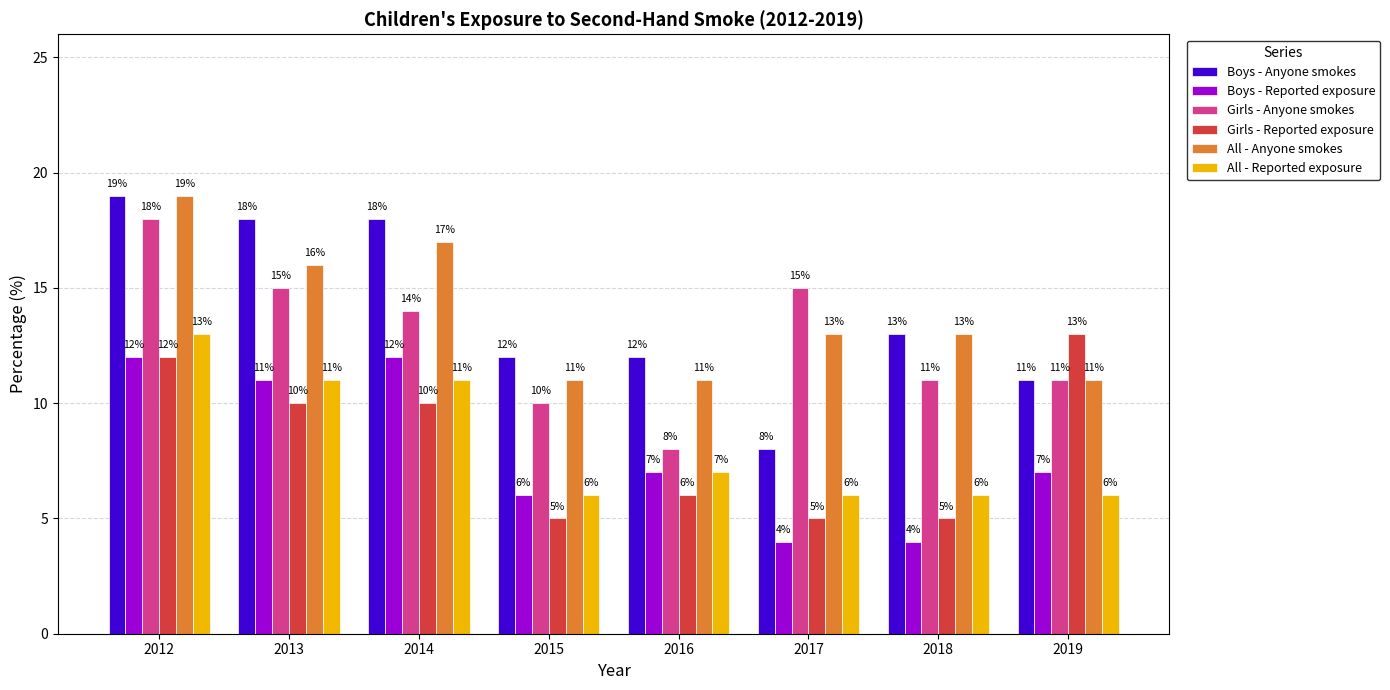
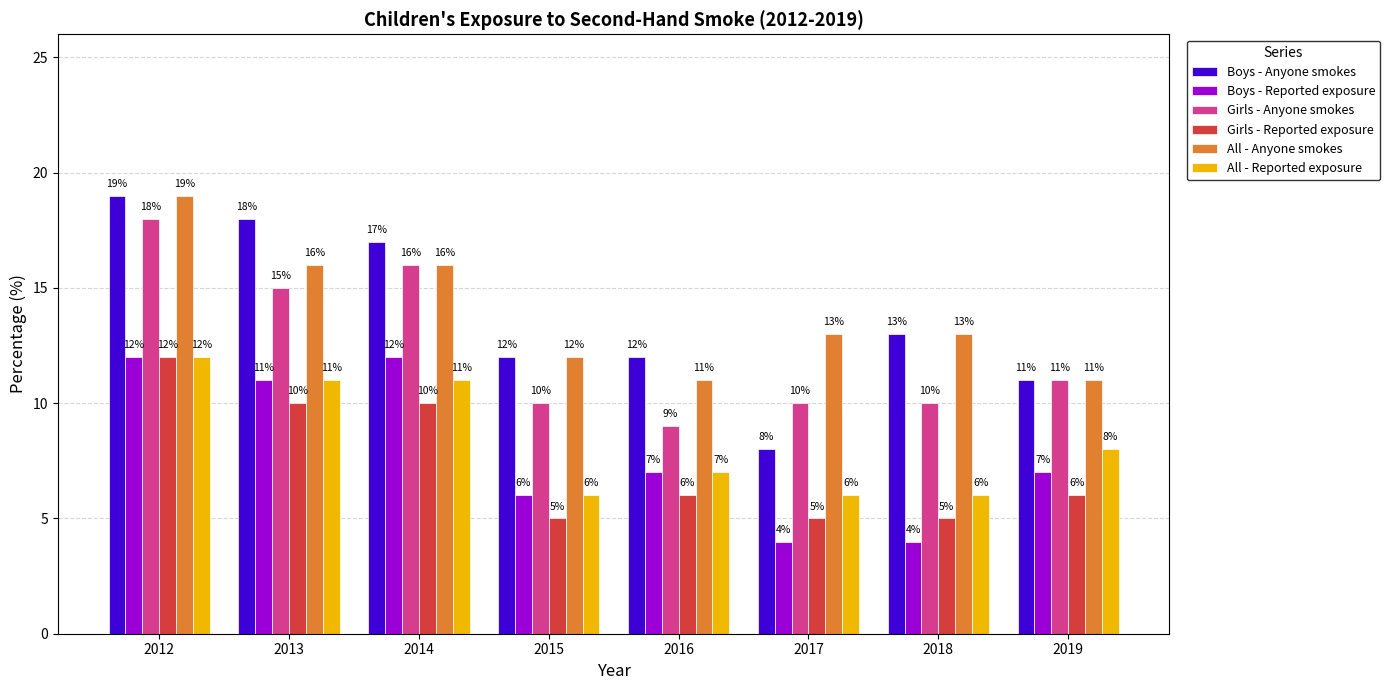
  {
    "Boys - Anyone smokes": {
      "2012": "19%",
      "2013": "18%",
-     "2014": "18%",
+     "2014": "17%",
      "2015": "12%",
      "2016": "12%",
      "2017": "8%",
      "2018": "13%",
      "2019": "11%"
    },
    "Boys - Reported exposure": {
      "2012": "12%",
      "2013": "11%",
      "2014": "12%",
      "2015": "6%",
      "2016": "7%",
      "2017": "4%",
      "2018": "4%",
      "2019": "7%"
    },
    "Girls - Anyone smokes": {
      "2012": "18%",
      "2013": "15%",
-     "2014": "14%",
+     "2014": "16%",
      "2015": "10%",
-     "2016": "8%",
-     "2017": "15%",
-     "2018": "11%",
+     "2016": "9%",
+     "2017": "10%",
+     "2018": "10%",
      "2019": "11%"
    },
    "Girls - Reported exposure": {
      "2012": "12%",
      "2013": "10%",
      "2014": "10%",
      "2015": "5%",
      "2016": "6%",
      "2017": "5%",
      "2018": "5%",
-     "2019": "13%"
+     "2019": "6%"
    },
    "All - Anyone smokes": {
      "2012": "19%",
      "2013": "16%",
-     "2014": "17%",
-     "2015": "11%",
+     "2014": "16%",
+     "2015": "12%",
      "2016": "11%",
      "2017": "13%",
      "2018": "13%",
      "2019": "11%"
    },
    "All - Reported exposure": {
-     "2012": "13%",
+     "2012": "12%",
      "2013": "11%",
      "2014": "11%",
      "2015": "6%",
      "2016": "7%",
      "2017": "6%",
      "2018": "6%",
-     "2019": "6%"
+     "2019": "8%"
    }
  }
